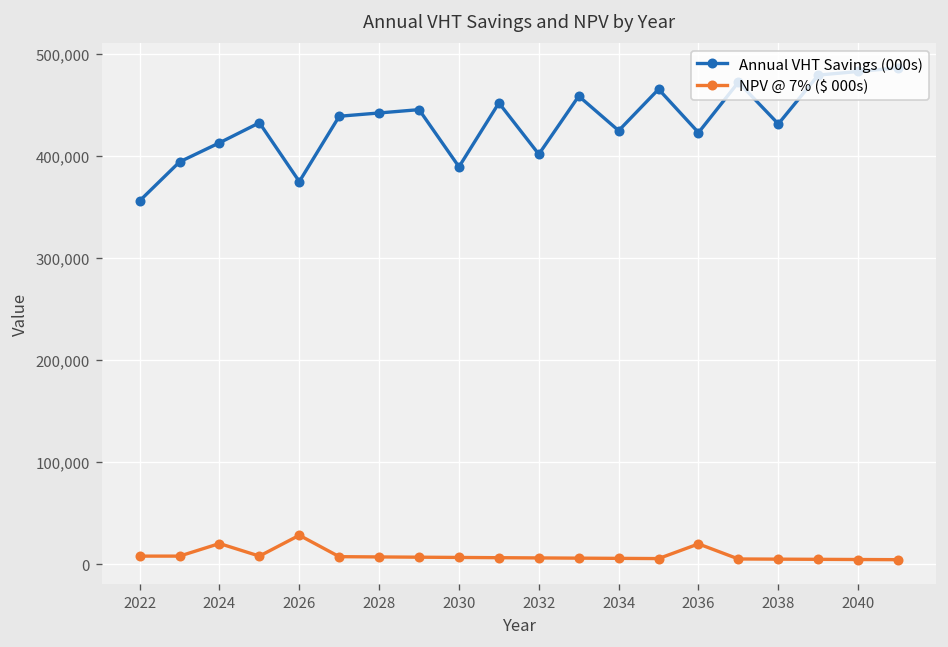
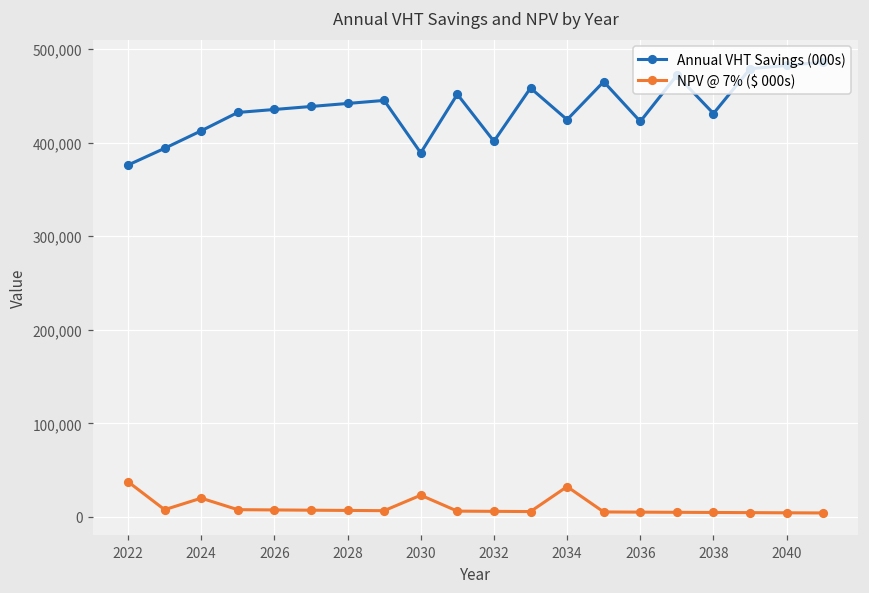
  {
    "Annual VHT Savings (000s)": {
-     "2022": "360,000",
+     "2022": "380,000",
      "2024": "410,000",
-     "2026": "370,000",
+     "2026": "440,000",
      "2028": "440,000",
      "2030": "390,000",
      "2032": "400,000",
      "2034": "420,000",
      "2036": "420,000",
      "2038": "430,000"
    },
    "NPV @ 7% ($ 000s)": {
-     "2022": "10,000",
+     "2022": "40,000",
      "2024": "20,000",
-     "2026": "30,000",
+     "2026": "10,000",
      "2028": "10,000",
-     "2030": "10,000",
+     "2030": "20,000",
      "2032": "10,000",
-     "2034": "10,000",
-     "2036": "20,000",
+     "2034": "30,000",
+     "2036": "10,000",
      "2038": "0",
      "2040": "0"
    }
  }
